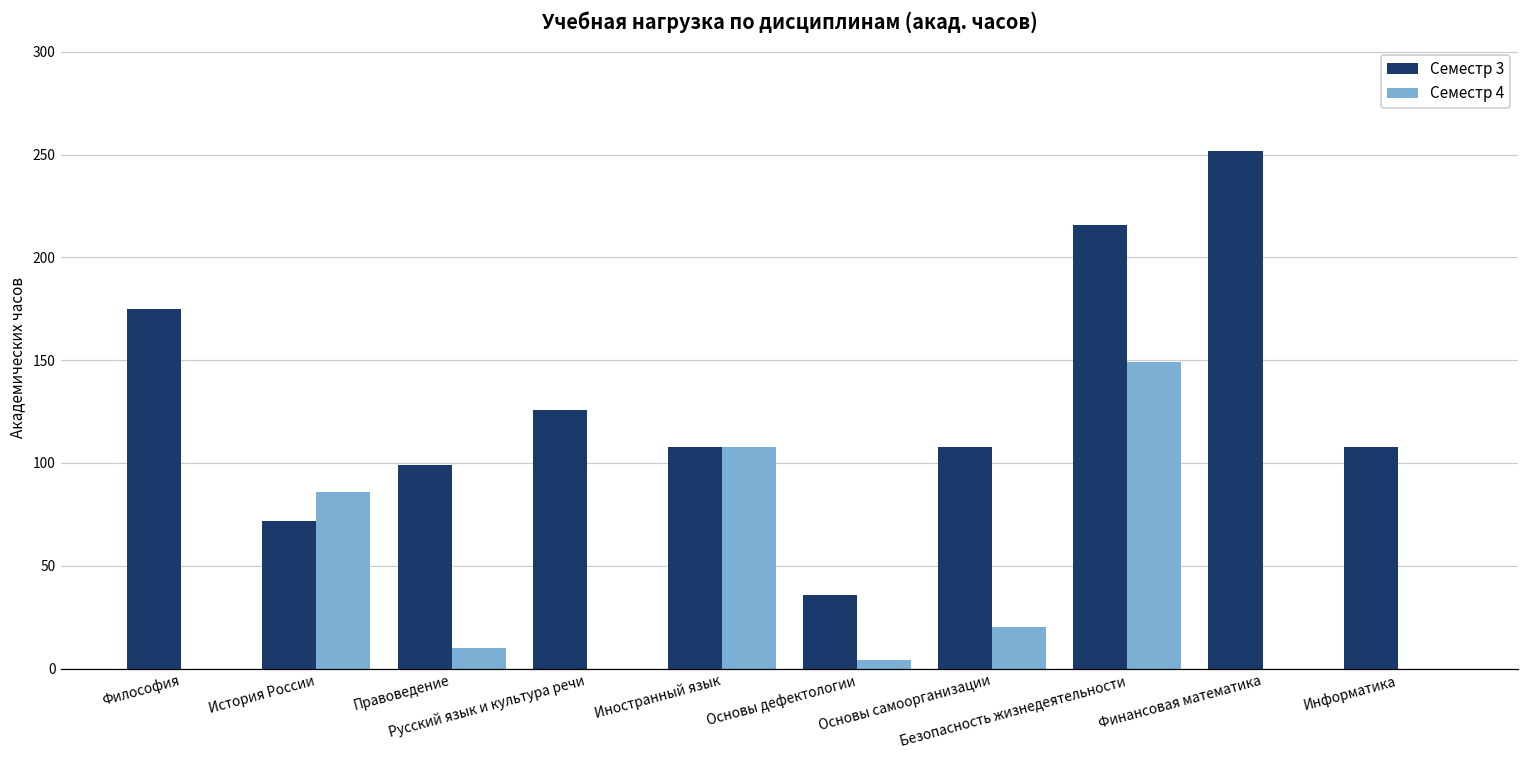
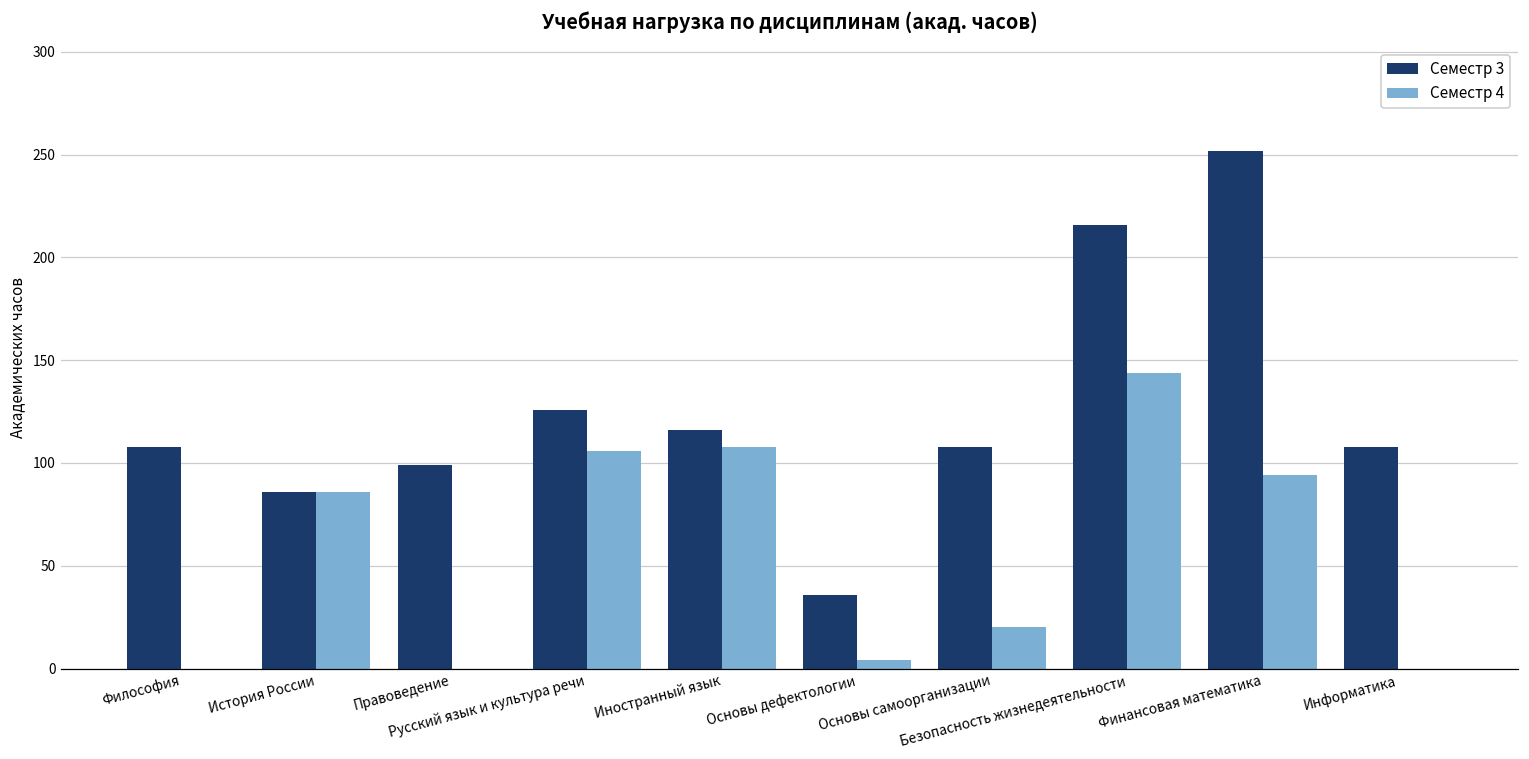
  {
    "Семестр 3": {
-     "Философия": 175,
-     "История России": 72,
+     "Философия": 108,
+     "История России": 86,
      "Правоведение": 99,
      "Русский язык и культура речи": 126,
-     "Иностранный язык": 108,
+     "Иностранный язык": 116,
      "Основы дефектологии": 36,
      "Основы самоорганизации": 108,
      "Безопасность жизнедеятельности": 216,
      "Финансовая математика": 252,
      "Информатика": 108
    },
    "Семестр 4": {
      "Философия": 0,
      "История России": 86,
-     "Правоведение": 10,
-     "Русский язык и культура речи": 0,
+     "Правоведение": 0,
+     "Русский язык и культура речи": 106,
      "Иностранный язык": 108,
      "Основы дефектологии": 4,
      "Основы самоорганизации": 20,
-     "Безопасность жизнедеятельности": 149,
-     "Финансовая математика": 0,
+     "Безопасность жизнедеятельности": 144,
+     "Финансовая математика": 94,
      "Информатика": 0
    }
  }
